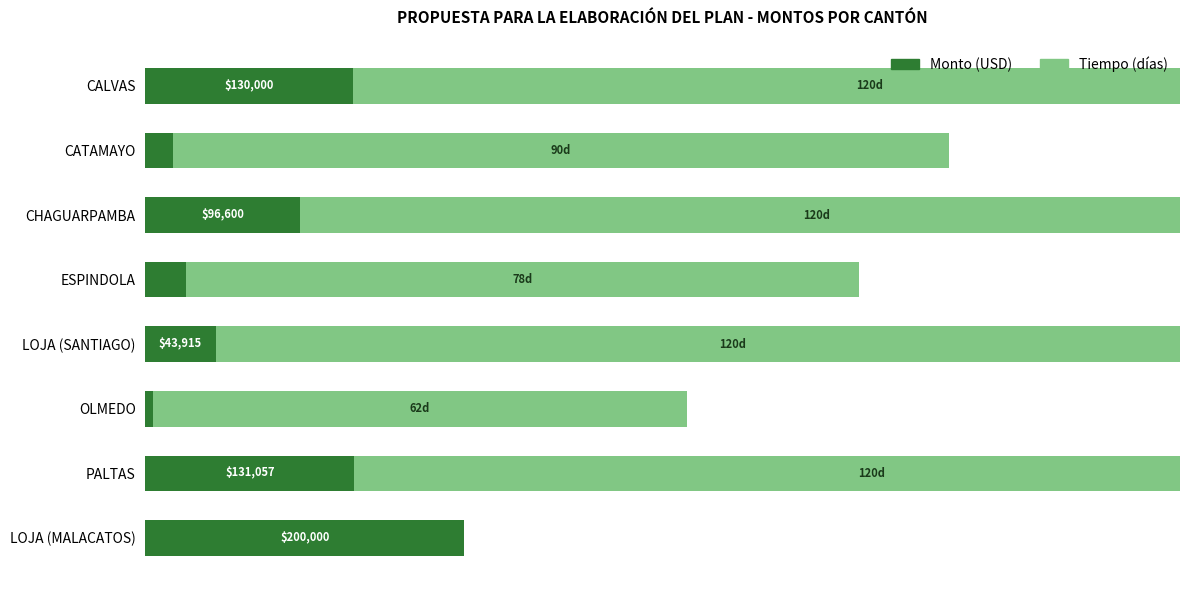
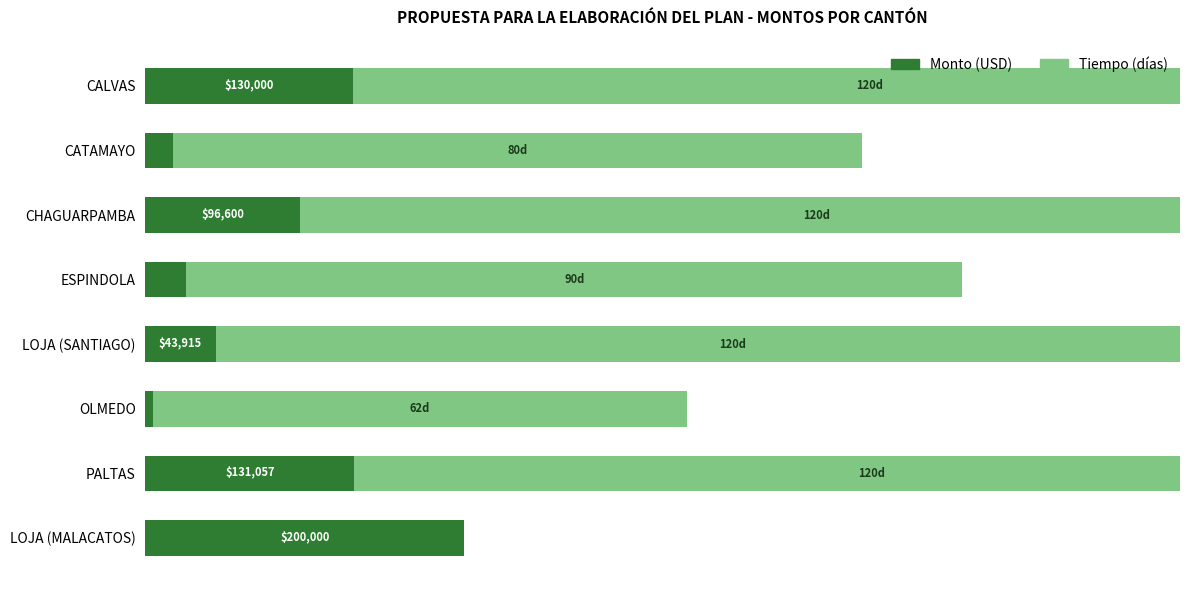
  {
    "Tiempo (días)": {
-     "CATAMAYO": "90d",
-     "ESPINDOLA": "78d"
+     "CATAMAYO": "80d",
+     "ESPINDOLA": "90d"
    }
  }
